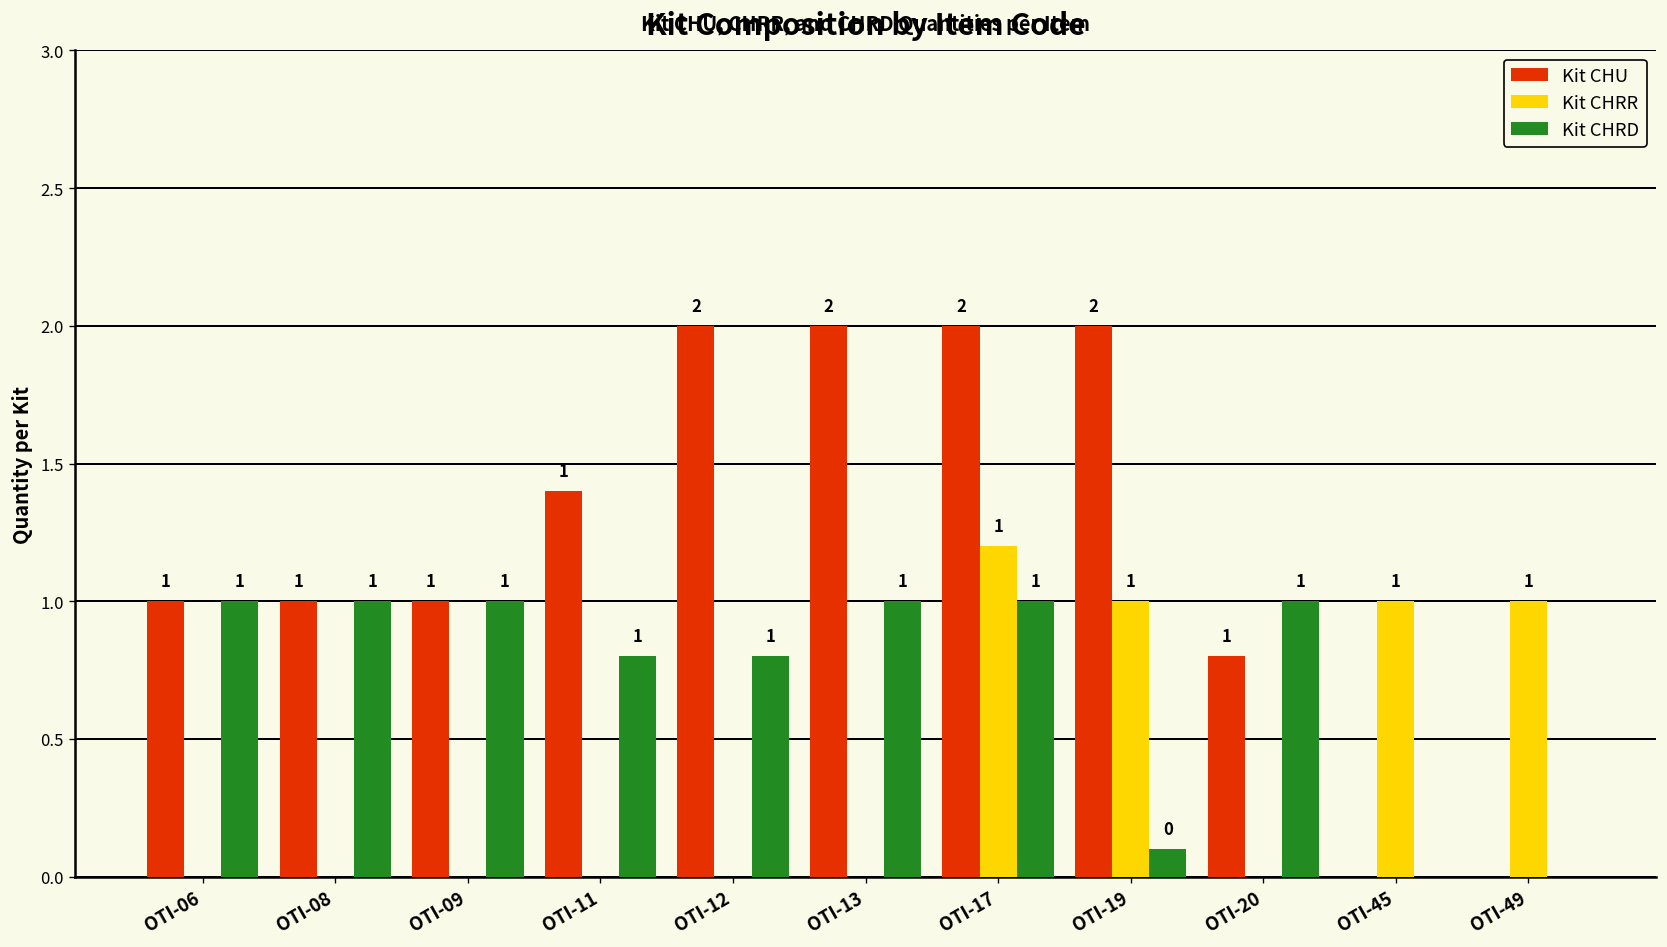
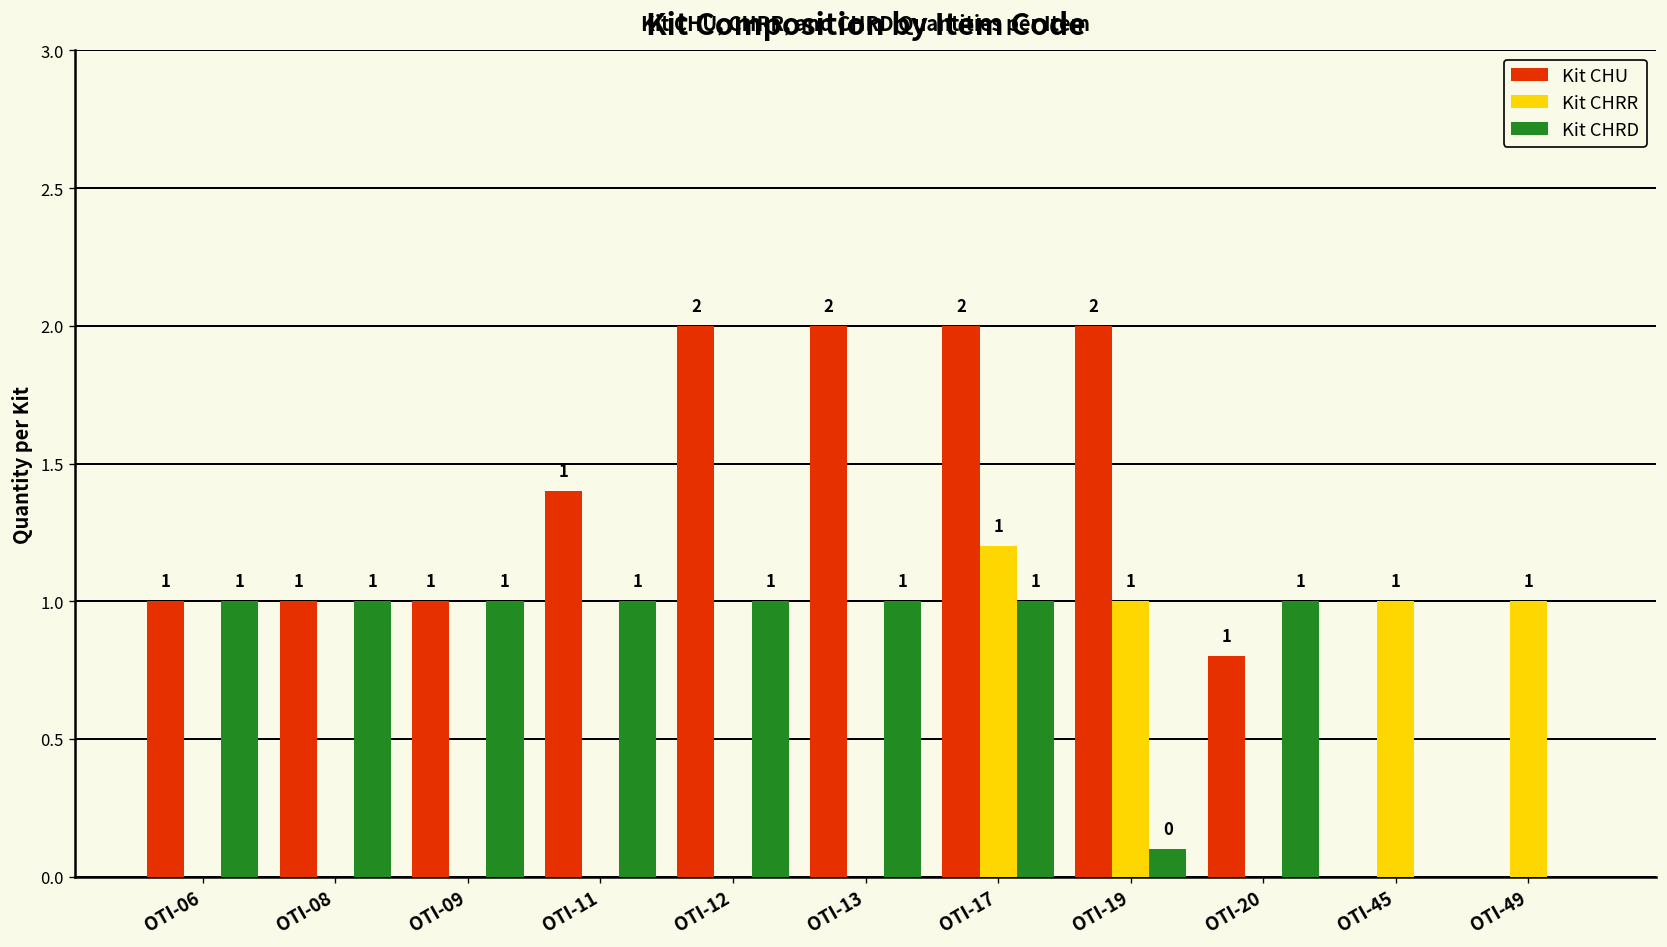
  {
    "Kit CHU": {
      "OTI-06": 1,
      "OTI-08": 1,
      "OTI-09": 1,
      "OTI-11": 1,
      "OTI-12": 2,
      "OTI-13": 2,
      "OTI-17": 2,
      "OTI-19": 2,
      "OTI-20": 1
    },
    "Kit CHRR": {
      "OTI-17": 1,
      "OTI-19": 1,
      "OTI-45": 1,
      "OTI-49": 1
    },
    "Kit CHRD": {
-     "OTI-11": 0.8,
-     "OTI-12": 0.8,
+     "OTI-11": 1.0,
+     "OTI-12": 1.0,
      "OTI-45": 0.0,
      "OTI-49": 0.0
    }
  }
